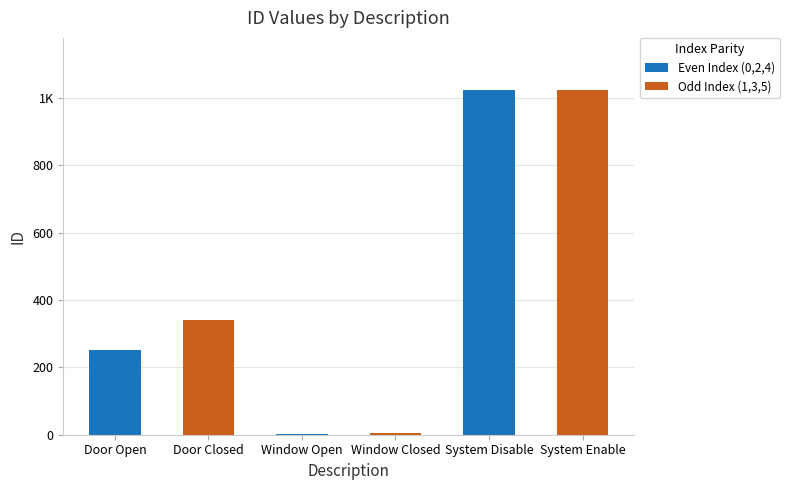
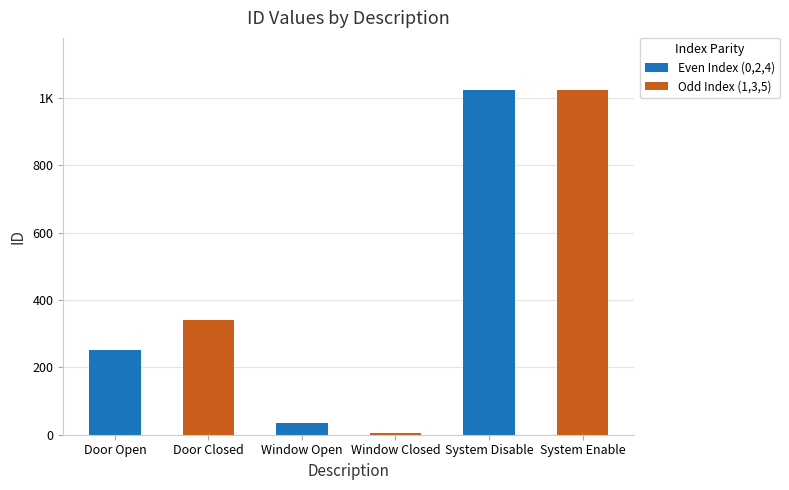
  {
    "Door Open": 250,
    "Door Closed": 340,
-   "Window Open": 0,
+   "Window Open": 40,
    "System Disable": 1020,
    "System Enable": 1020
  }
